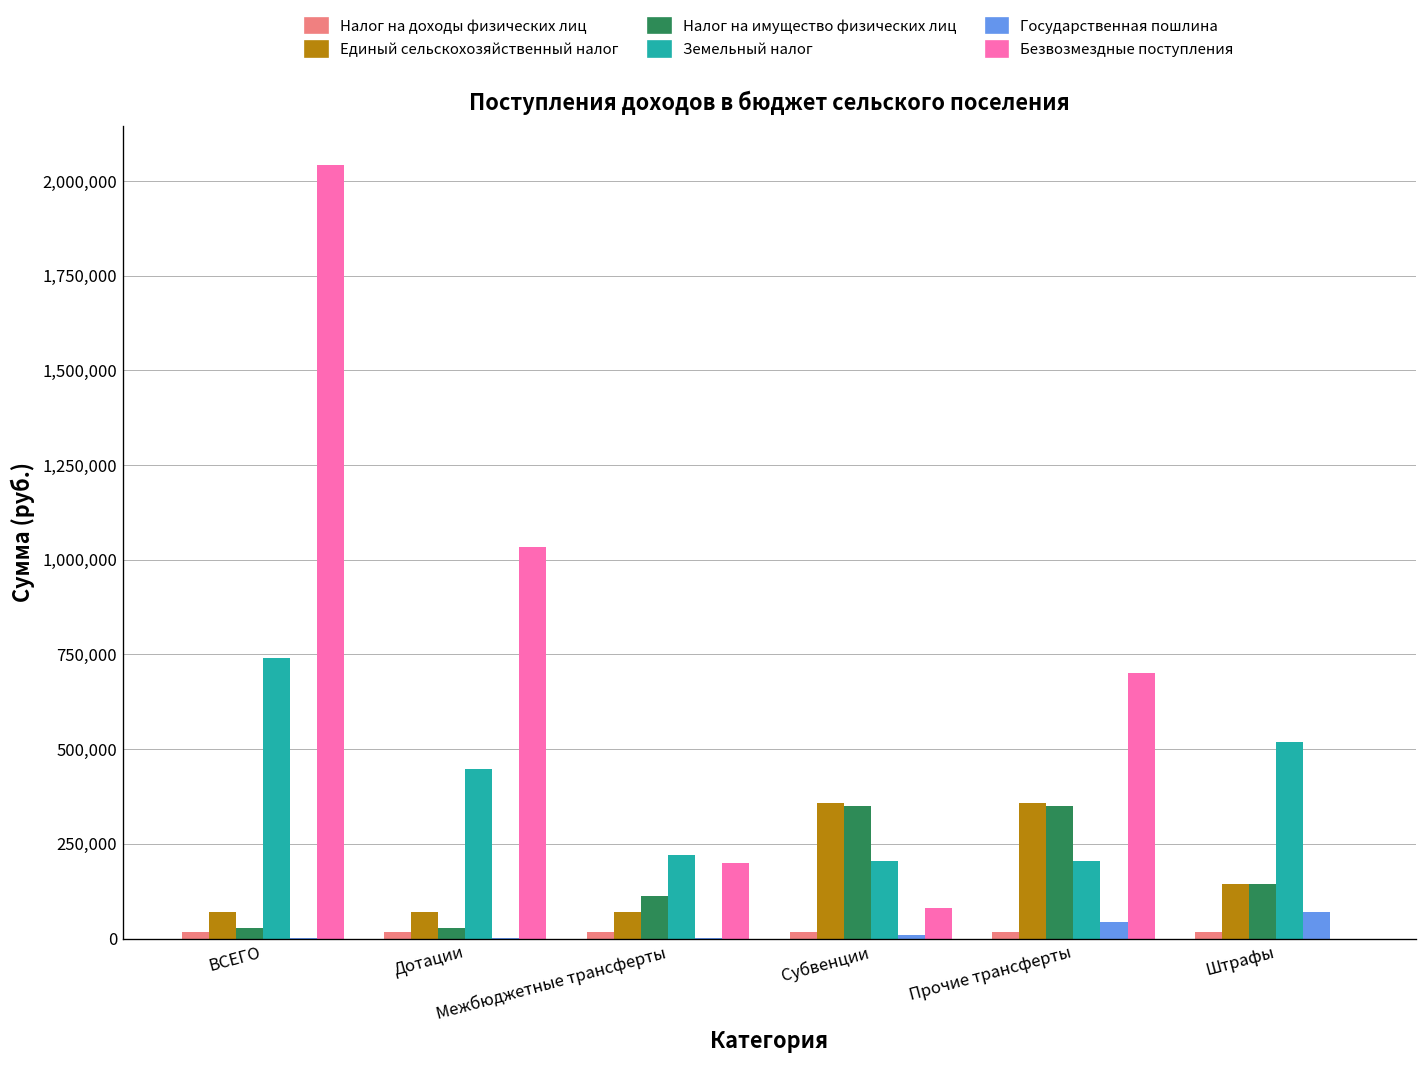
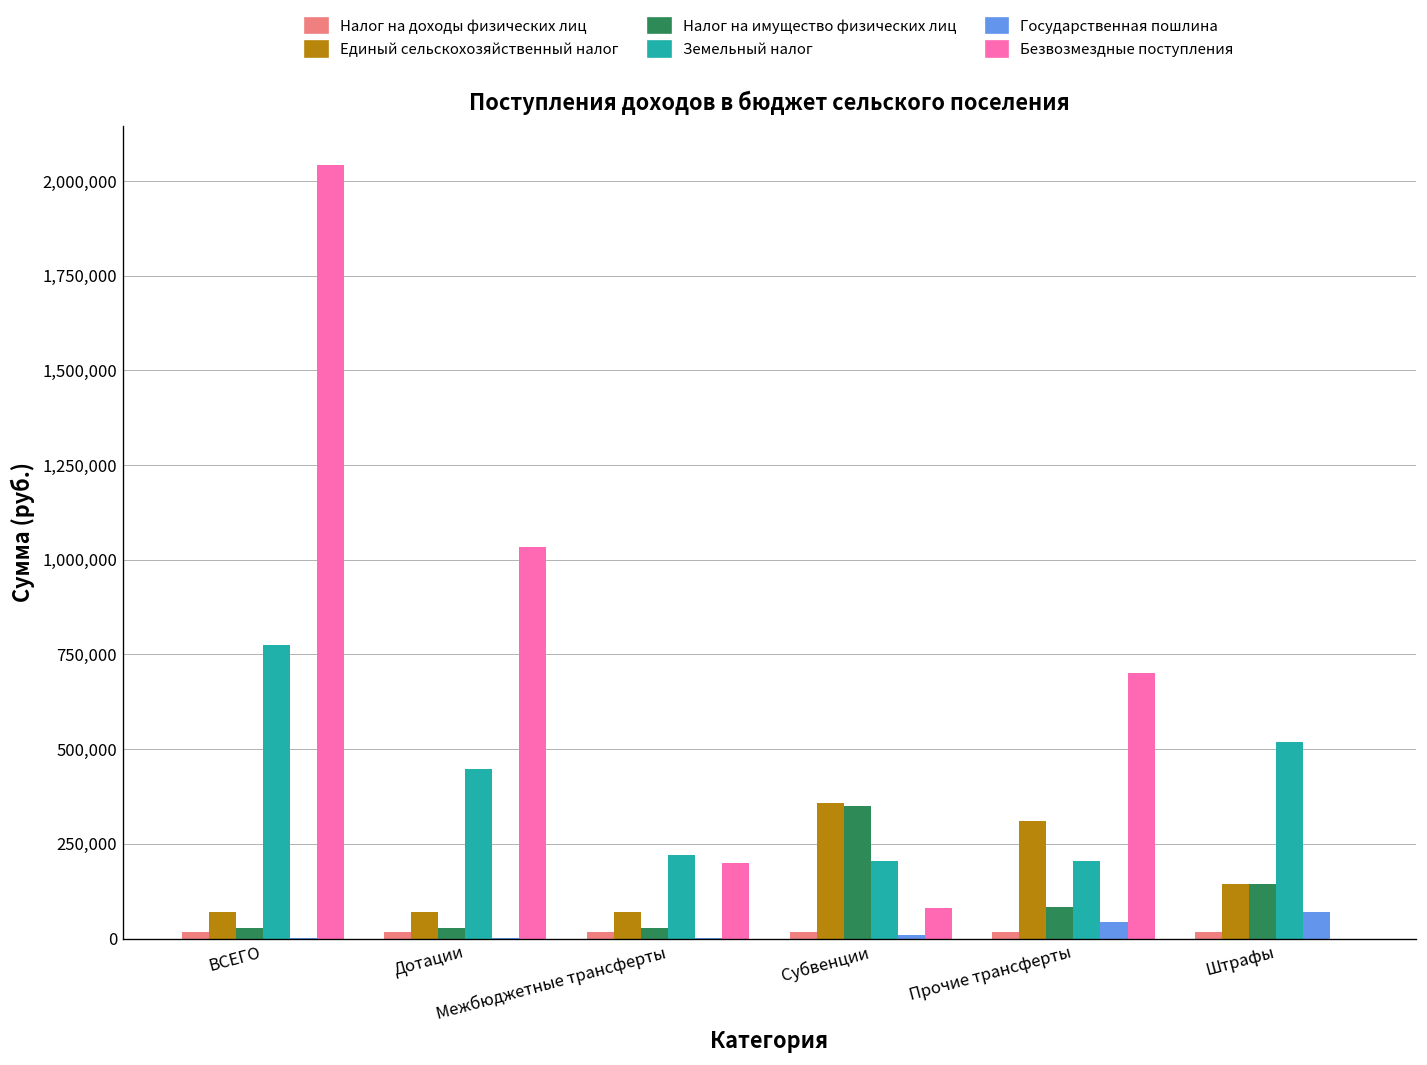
  {
    "Единый сельскохозяйственный налог": {
      "ВСЕГО": "70,000",
      "Дотации": "70,000",
      "Межбюджетные трансферты": "70,000",
      "Субвенции": "360,000",
-     "Прочие трансферты": "360,000",
+     "Прочие трансферты": "310,000",
      "Штрафы": "140,000"
    },
    "Налог на имущество физических лиц": {
      "ВСЕГО": "30,000",
      "Дотации": "30,000",
-     "Межбюджетные трансферты": "110,000",
+     "Межбюджетные трансферты": "30,000",
      "Субвенции": "350,000",
-     "Прочие трансферты": "350,000",
+     "Прочие трансферты": "80,000",
      "Штрафы": "150,000"
    },
    "Земельный налог": {
-     "ВСЕГО": "740,000",
+     "ВСЕГО": "780,000",
      "Дотации": "450,000",
      "Межбюджетные трансферты": "220,000",
      "Субвенции": "210,000",
      "Прочие трансферты": "210,000",
      "Штрафы": "520,000"
    },
    "Государственная пошлина": {
      "Субвенции": "10,000",
      "Прочие трансферты": "40,000",
      "Штрафы": "70,000"
    }
  }
